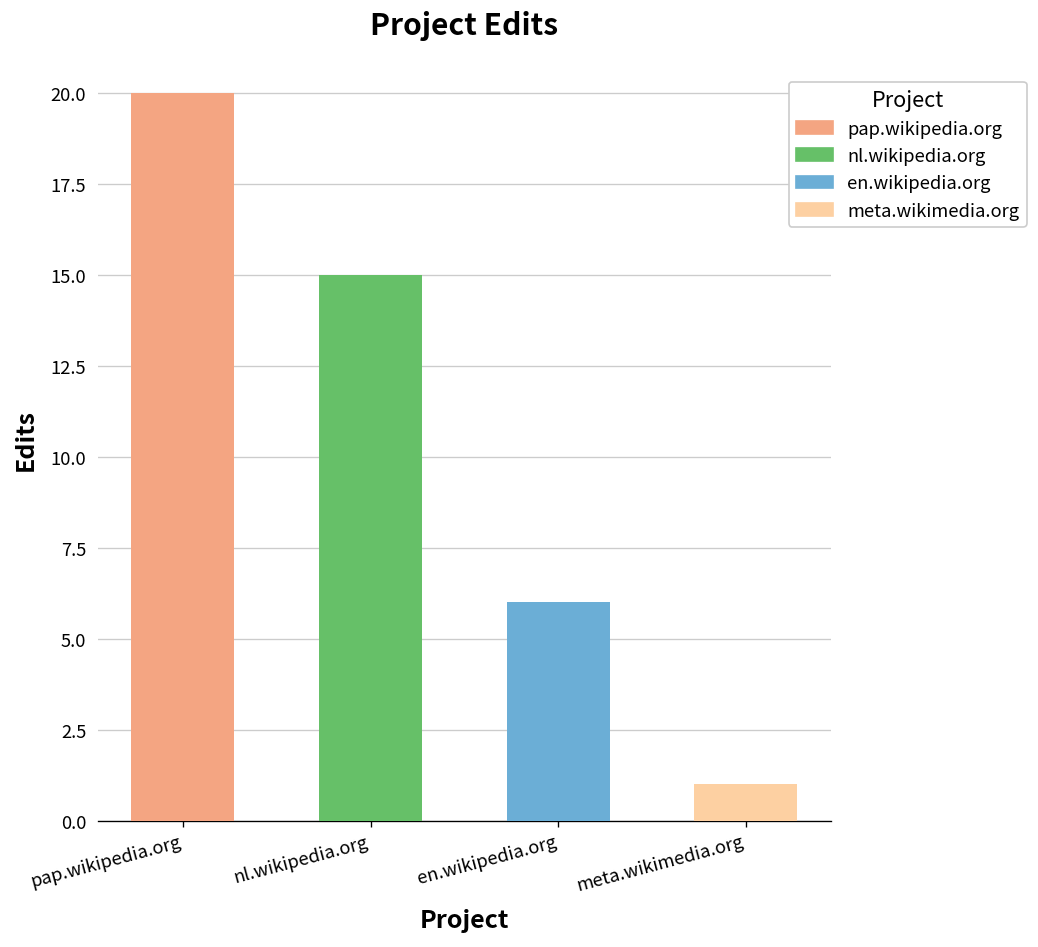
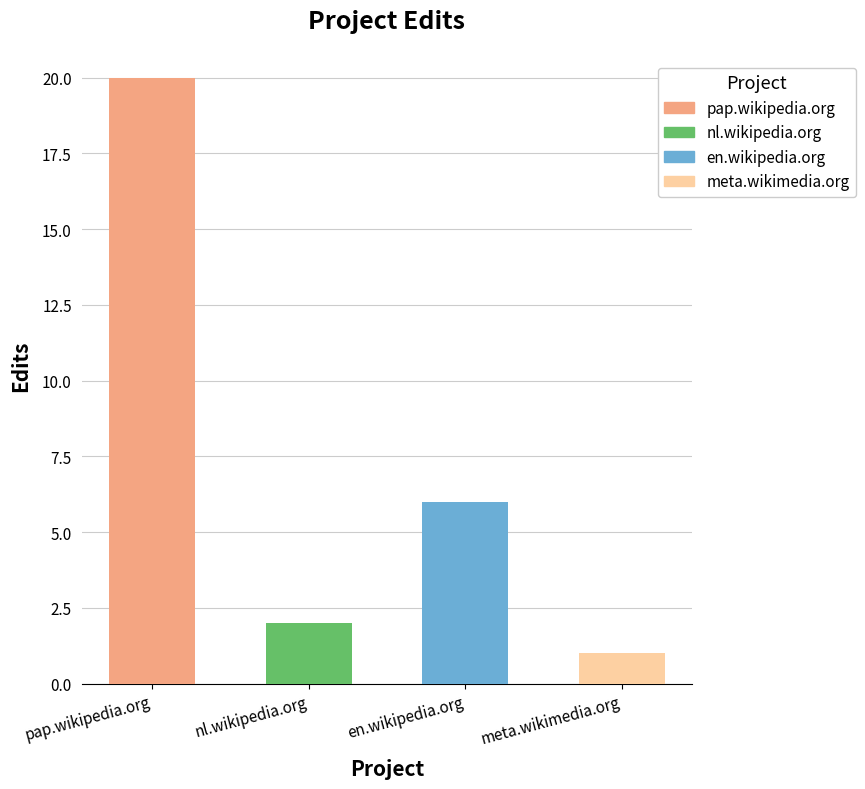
  {
    "pap.wikipedia.org": 20,
-   "nl.wikipedia.org": 15,
+   "nl.wikipedia.org": 2,
    "en.wikipedia.org": 6,
    "meta.wikimedia.org": 1
  }
